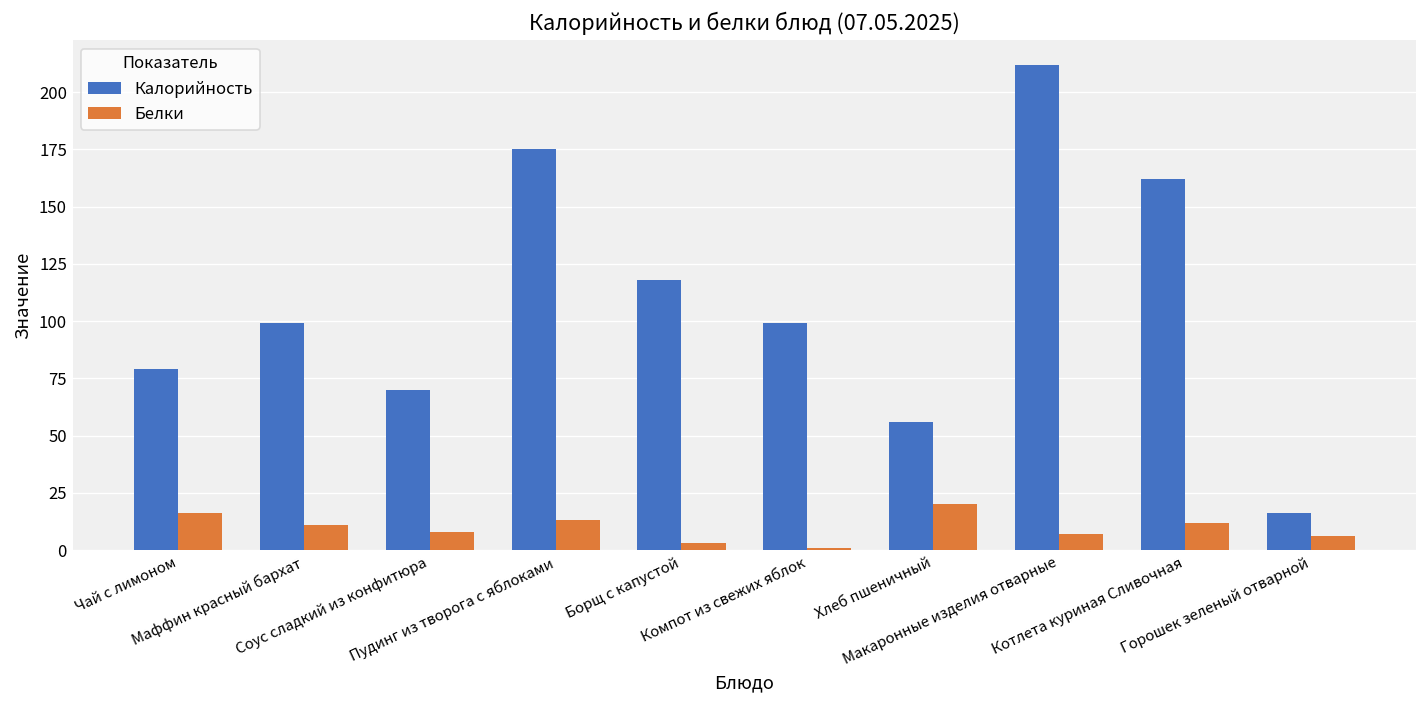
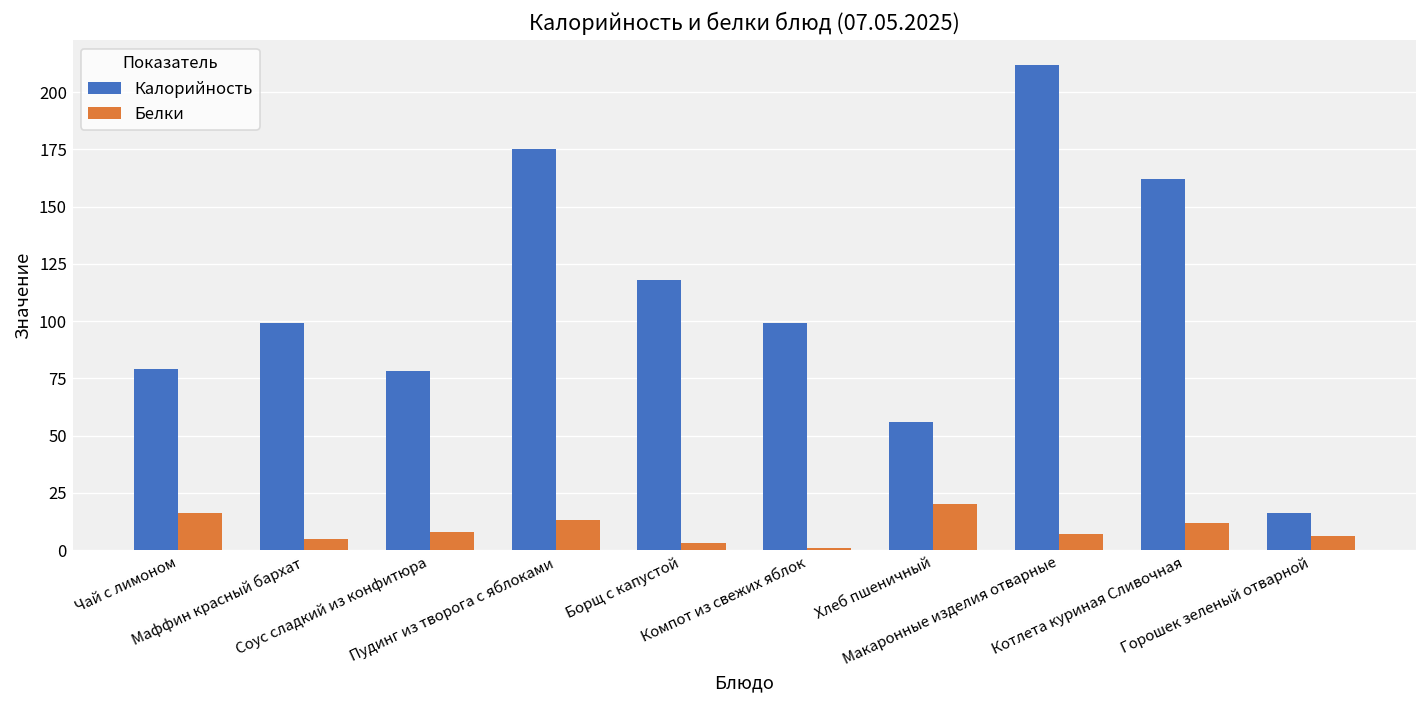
  {
    "Калорийность": {
      "Чай с лимоном": 79,
      "Маффин красный бархат": 99,
-     "Соус сладкий из конфитюра": 70,
+     "Соус сладкий из конфитюра": 78,
      "Пудинг из творога с яблоками": 175,
      "Борщ с капустой": 118,
      "Компот из свежих яблок": 99,
      "Хлеб пшеничный": 56,
      "Макаронные изделия отварные": 212,
      "Котлета куриная Сливочная": 162,
      "Горошек зеленый отварной": 16
    },
    "Белки": {
      "Чай с лимоном": 16,
-     "Маффин красный бархат": 11,
+     "Маффин красный бархат": 5,
      "Соус сладкий из конфитюра": 8,
      "Пудинг из творога с яблоками": 13,
      "Борщ с капустой": 3,
      "Хлеб пшеничный": 20,
      "Макаронные изделия отварные": 7,
      "Котлета куриная Сливочная": 12,
      "Горошек зеленый отварной": 6
    }
  }
